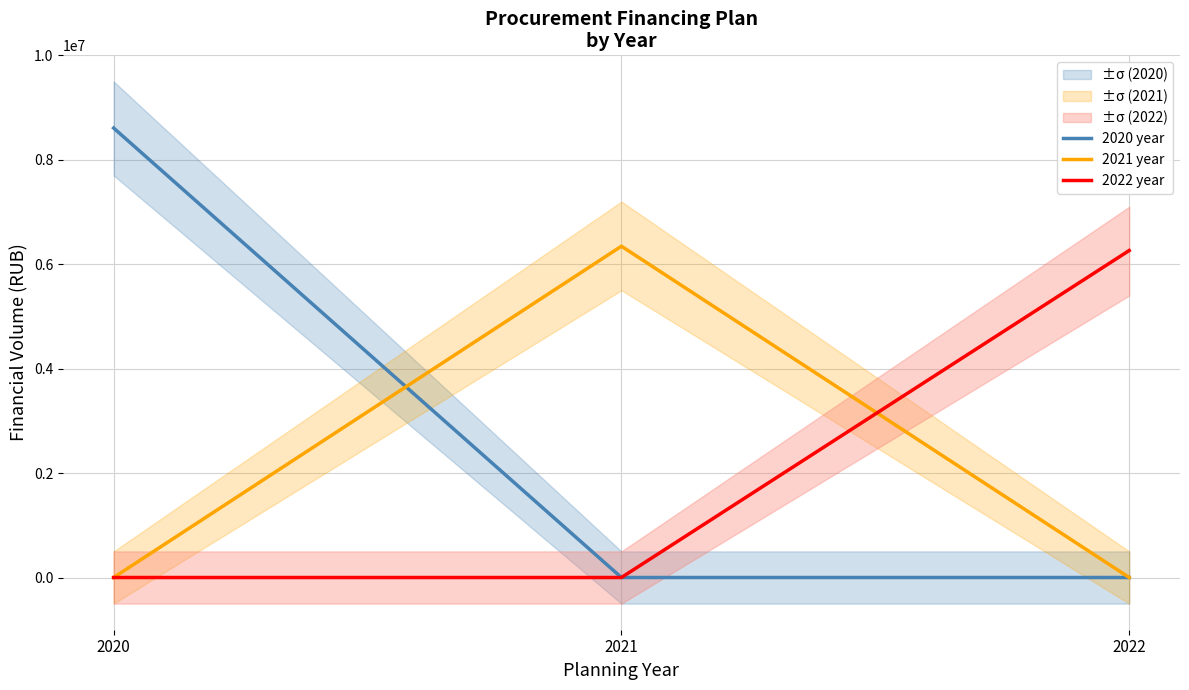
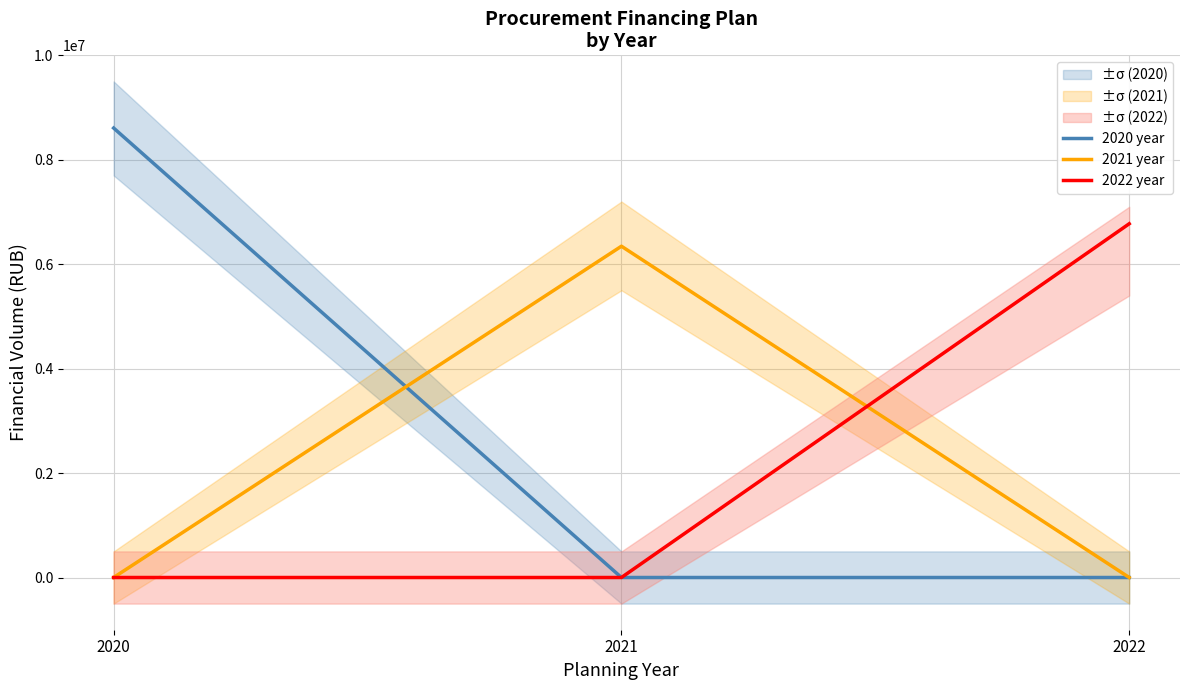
  {
    "2022 year": {
-     "2022": 6300000
+     "2022": 6800000
    }
  }
